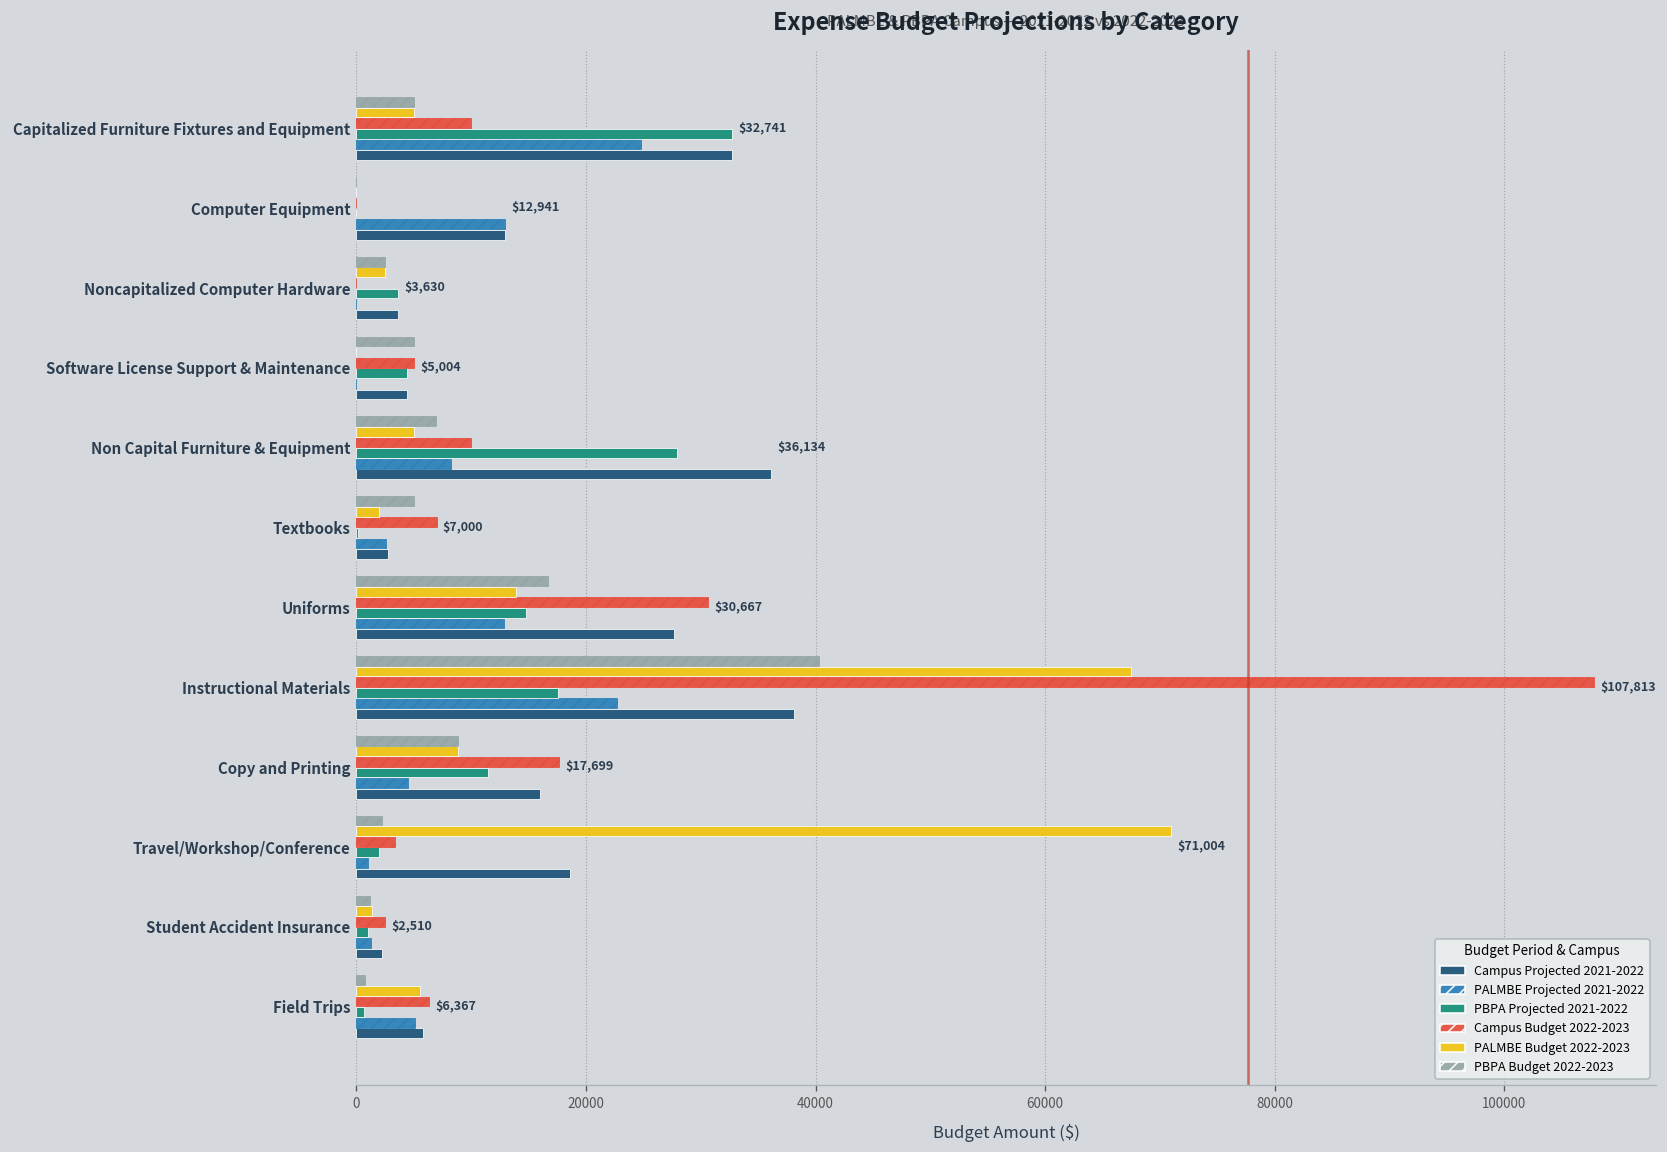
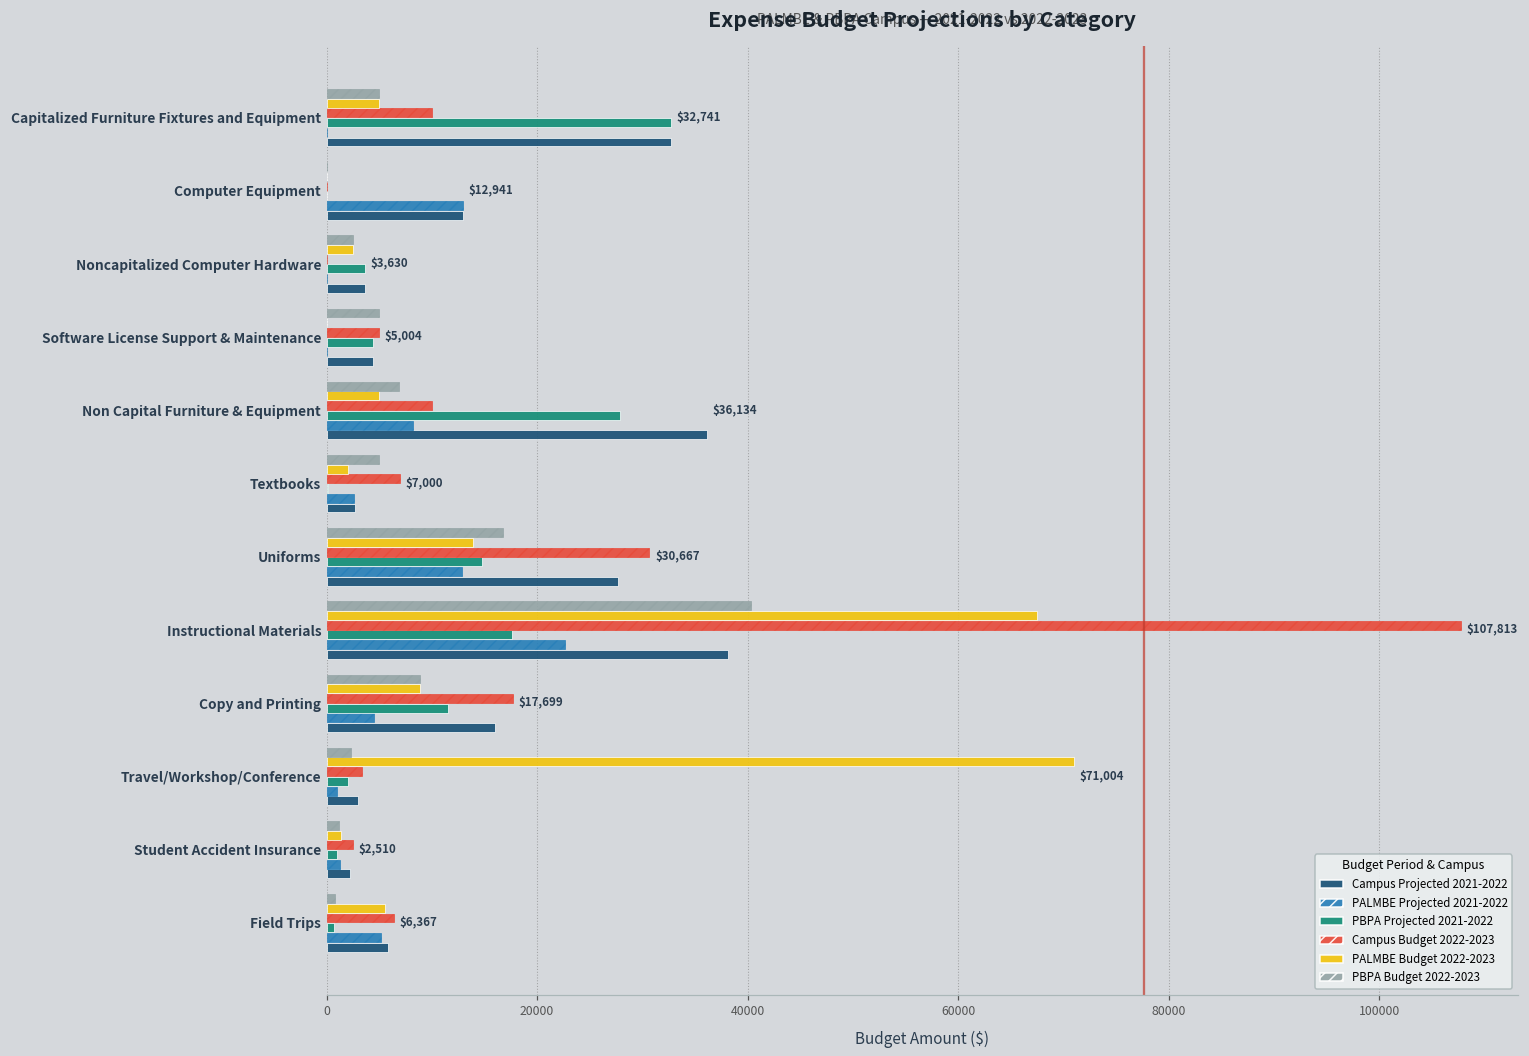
  {
    "Campus Projected 2021-2022": {
      "Software License Support & Maintenance": "4000",
      "Textbooks": "3000",
      "Uniforms": "28000",
      "Instructional Materials": "38000",
      "Copy and Printing": "16000",
-     "Travel/Workshop/Conference": "19000",
+     "Travel/Workshop/Conference": "3000",
      "Student Accident Insurance": "2000",
      "Field Trips": "6000"
    },
    "PALMBE Projected 2021-2022": {
-     "Capitalized Furniture Fixtures and Equipment": "25000",
+     "Capitalized Furniture Fixtures and Equipment": "0",
      "Noncapitalized Computer Hardware": "0",
      "Software License Support & Maintenance": "0",
      "Non Capital Furniture & Equipment": "8000",
      "Textbooks": "3000",
      "Uniforms": "13000",
      "Instructional Materials": "23000",
      "Copy and Printing": "5000",
      "Travel/Workshop/Conference": "1000",
      "Student Accident Insurance": "1000",
      "Field Trips": "5000"
    },
    "PBPA Projected 2021-2022": {
      "Capitalized Furniture Fixtures and Equipment": "$32,741",
      "Noncapitalized Computer Hardware": "$3,630"
    },
    "Campus Budget 2022-2023": {
      "Software License Support & Maintenance": "$5,004",
      "Textbooks": "$7,000",
      "Uniforms": "$30,667",
      "Instructional Materials": "$107,813",
      "Copy and Printing": "$17,699",
      "Student Accident Insurance": "$2,510",
      "Field Trips": "$6,367"
    },
    "PALMBE Budget 2022-2023": {
      "Travel/Workshop/Conference": "$71,004"
    },
    "PBPA Budget 2022-2023": {
      "Capitalized Furniture Fixtures and Equipment": "5000",
      "Computer Equipment": "0",
      "Noncapitalized Computer Hardware": "3000",
      "Non Capital Furniture & Equipment": "7000",
      "Textbooks": "5000",
      "Uniforms": "17000",
      "Instructional Materials": "40000",
      "Copy and Printing": "9000",
      "Travel/Workshop/Conference": "2000",
      "Student Accident Insurance": "1000",
      "Field Trips": "1000"
    }
  }
